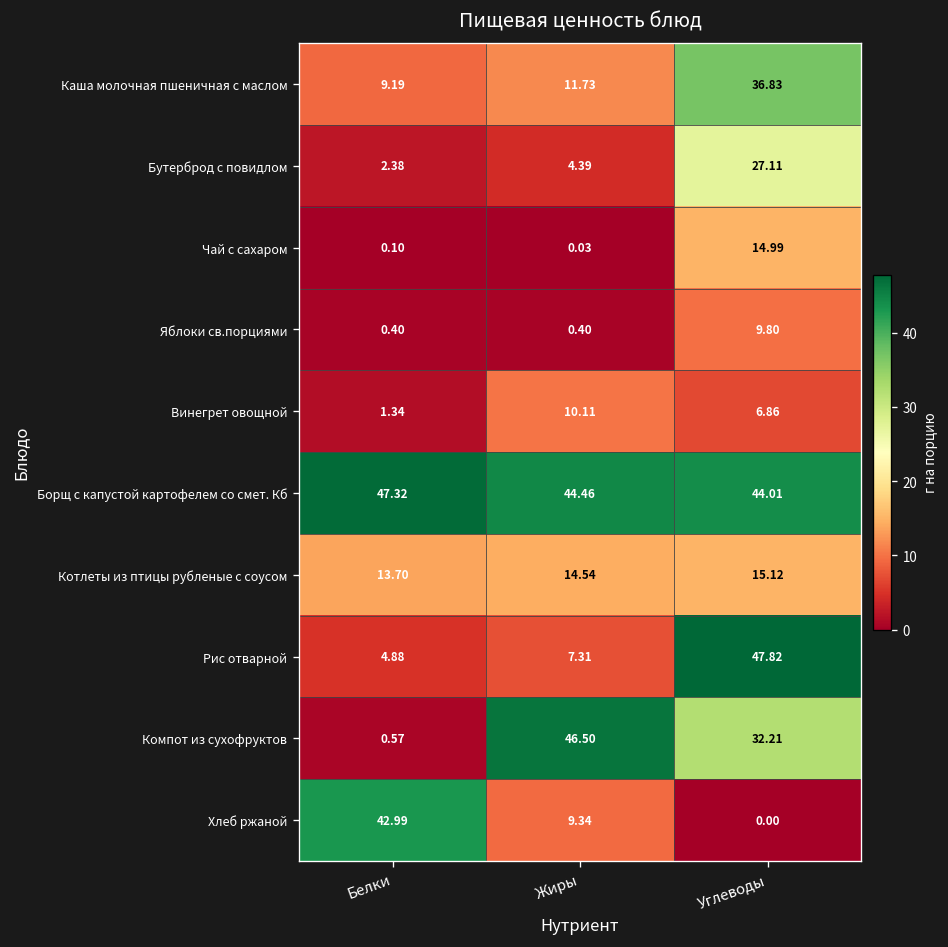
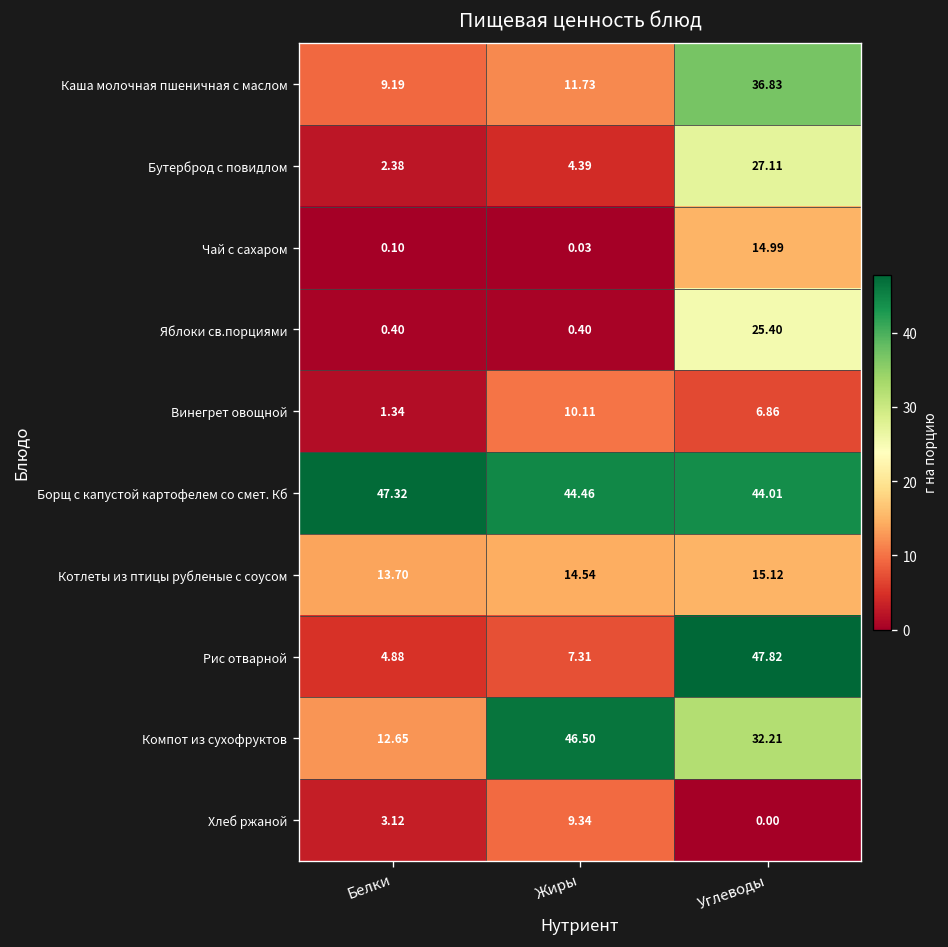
  {
    "Каша молочная пшеничная с маслом": {
      "Белки": 9.19,
      "Жиры": 11.73,
      "Углеводы": 36.83
    },
    "Бутерброд с повидлом": {
      "Белки": 2.38,
      "Жиры": 4.39,
      "Углеводы": 27.11
    },
    "Чай с сахаром": {
      "Белки": 0.10,
      "Жиры": 0.03,
      "Углеводы": 14.99
    },
    "Яблоки св.порциями": {
      "Белки": 0.40,
      "Жиры": 0.40,
-     "Углеводы": 9.80
+     "Углеводы": 25.40
    },
    "Винегрет овощной": {
      "Белки": 1.34,
      "Жиры": 10.11,
      "Углеводы": 6.86
    },
    "Борщ с капустой картофелем со смет. Кб": {
      "Белки": 47.32,
      "Жиры": 44.46,
      "Углеводы": 44.01
    },
    "Котлеты из птицы рубленые с соусом": {
      "Белки": 13.70,
      "Жиры": 14.54,
      "Углеводы": 15.12
    },
    "Рис отварной": {
      "Белки": 4.88,
      "Жиры": 7.31,
      "Углеводы": 47.82
    },
    "Компот из сухофруктов": {
-     "Белки": 0.57,
+     "Белки": 12.65,
      "Жиры": 46.50,
      "Углеводы": 32.21
    },
    "Хлеб ржаной": {
-     "Белки": 42.99,
+     "Белки": 3.12,
      "Жиры": 9.34,
      "Углеводы": 0.00
    }
  }
